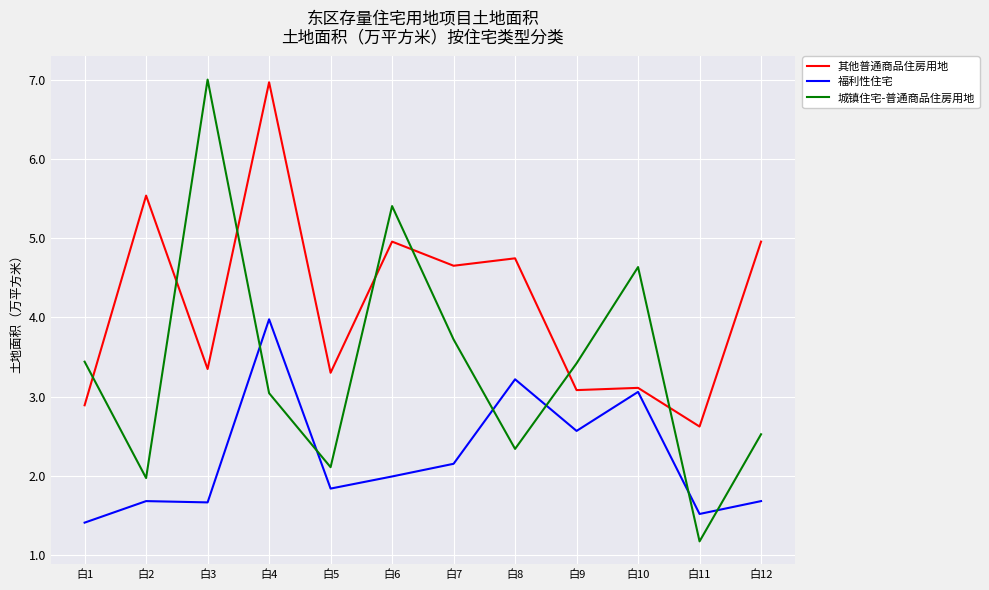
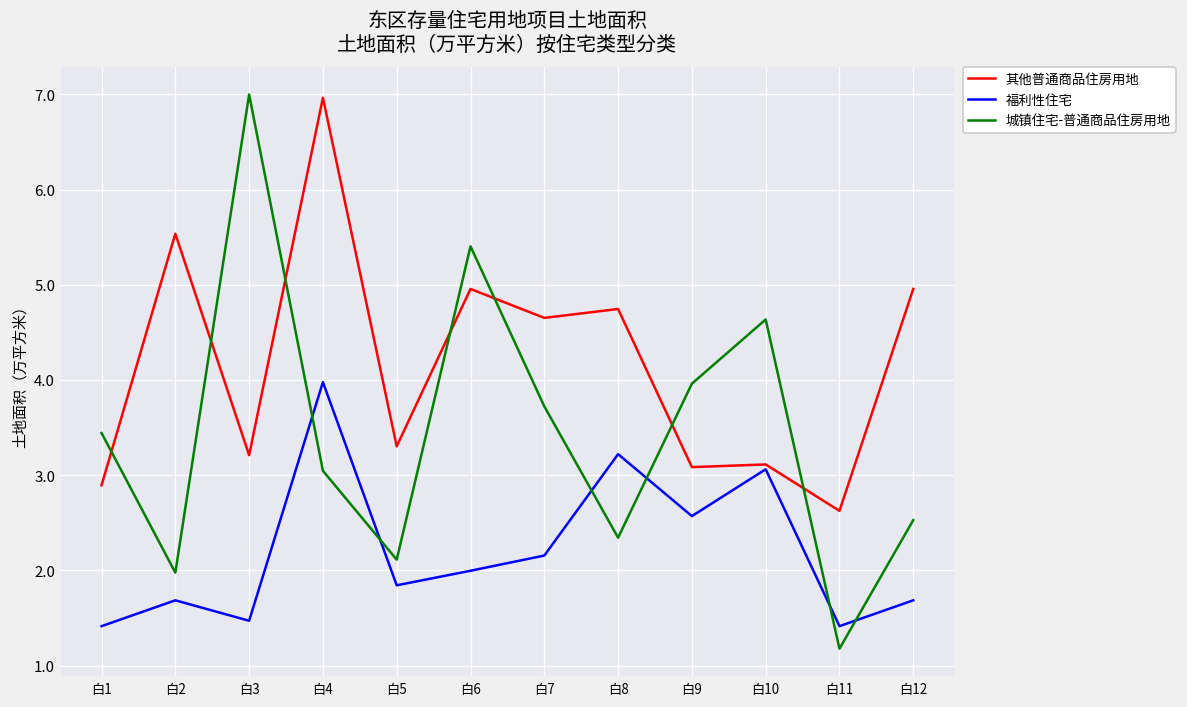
  {
    "其他普通商品住房用地": {
      "白1": 2.9,
      "白2": 5.5,
-     "白3": 3.4,
+     "白3": 3.2,
      "白4": 7.0,
      "白5": 3.3,
      "白6": 5.0,
      "白7": 4.7,
      "白8": 4.7,
      "白9": 3.1,
      "白10": 3.1,
      "白11": 2.6,
      "白12": 5.0
    },
    "福利性住宅": {
      "白1": 1.4,
      "白2": 1.7,
-     "白3": 1.7,
+     "白3": 1.5,
      "白4": 4.0,
      "白5": 1.8,
      "白6": 2.0,
      "白7": 2.2,
      "白8": 3.2,
      "白9": 2.6,
      "白10": 3.1,
-     "白11": 1.5,
+     "白11": 1.4,
      "白12": 1.7
    },
    "城镇住宅-普通商品住房用地": {
      "白1": 3.4,
      "白2": 2.0,
      "白3": 7.0,
      "白4": 3.0,
      "白5": 2.1,
      "白6": 5.4,
      "白7": 3.7,
      "白8": 2.3,
-     "白9": 3.4,
+     "白9": 4.0,
      "白10": 4.6,
      "白11": 1.2,
      "白12": 2.5
    }
  }
